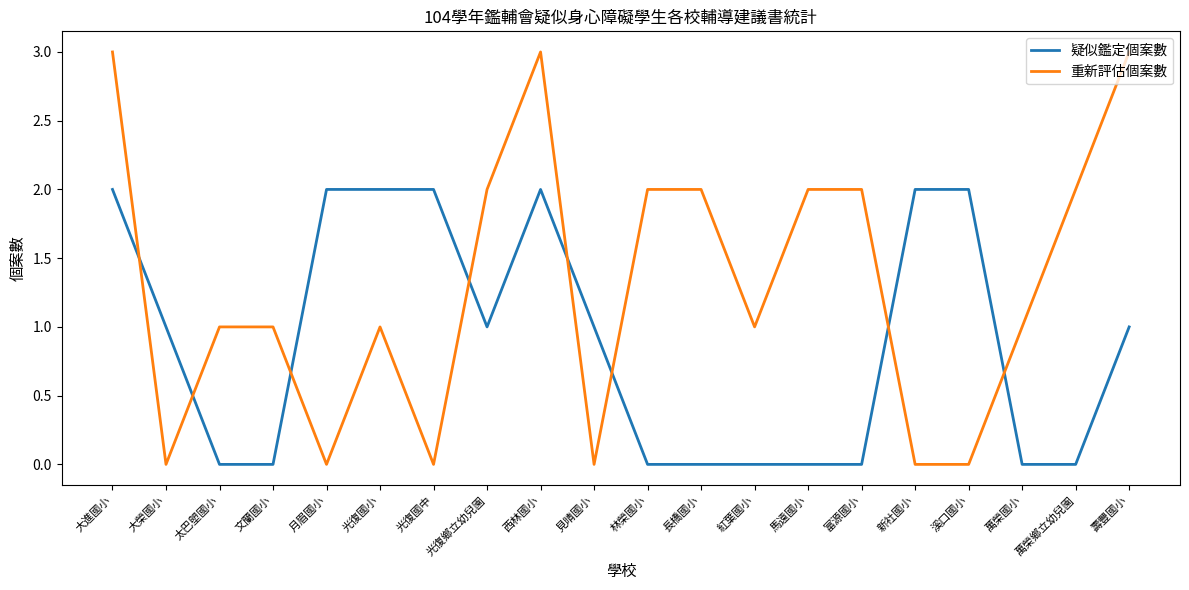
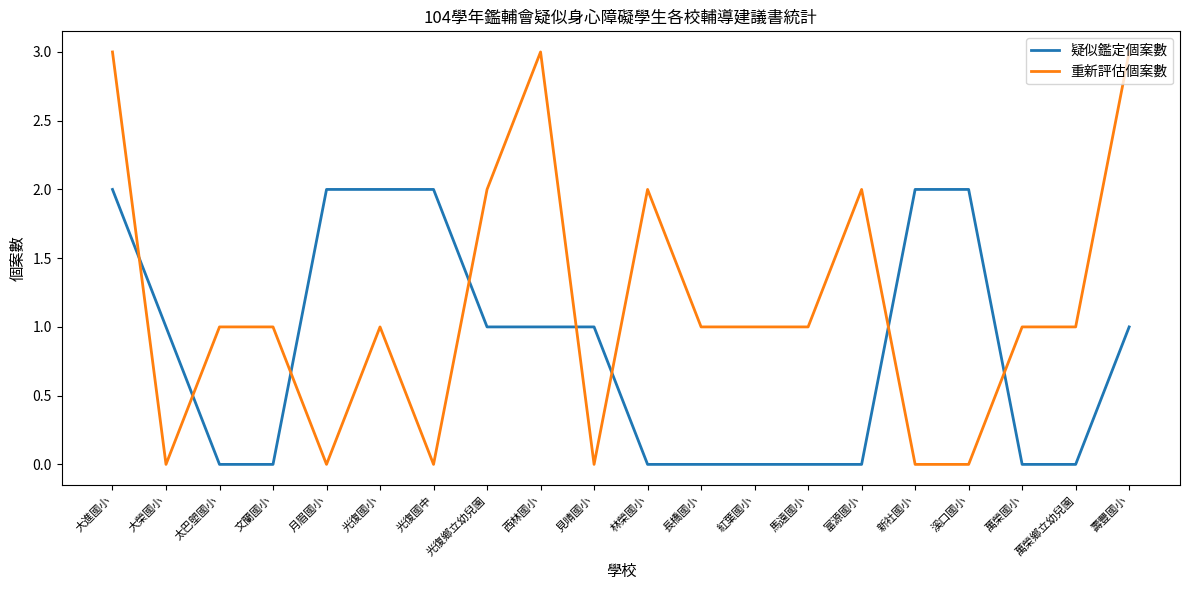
  {
    "疑似鑑定個案數": {
      "大進國小": 2,
      "大榮國小": 1,
      "太巴塱國小": 0,
      "文蘭國小": 0,
      "月眉國小": 2,
      "光復國小": 2,
      "光復國中": 2,
      "光復鄉立幼兒園": 1,
-     "西林國小": 2,
+     "西林國小": 1,
      "見晴國小": 1,
      "林榮國小": 0,
      "長橋國小": 0,
      "紅葉國小": 0,
      "馬遠國小": 0,
      "富源國小": 0,
      "新社國小": 2,
      "溪口國小": 2,
      "萬榮國小": 0,
      "萬榮鄉立幼兒園": 0,
      "壽豐國小": 1
    },
    "重新評估個案數": {
      "大進國小": 3,
      "大榮國小": 0,
      "太巴塱國小": 1,
      "文蘭國小": 1,
      "月眉國小": 0,
      "光復國小": 1,
      "光復國中": 0,
      "光復鄉立幼兒園": 2,
      "西林國小": 3,
      "見晴國小": 0,
      "林榮國小": 2,
-     "長橋國小": 2,
+     "長橋國小": 1,
      "紅葉國小": 1,
-     "馬遠國小": 2,
+     "馬遠國小": 1,
      "富源國小": 2,
      "新社國小": 0,
      "溪口國小": 0,
      "萬榮國小": 1,
-     "萬榮鄉立幼兒園": 2
+     "萬榮鄉立幼兒園": 1
    }
  }
